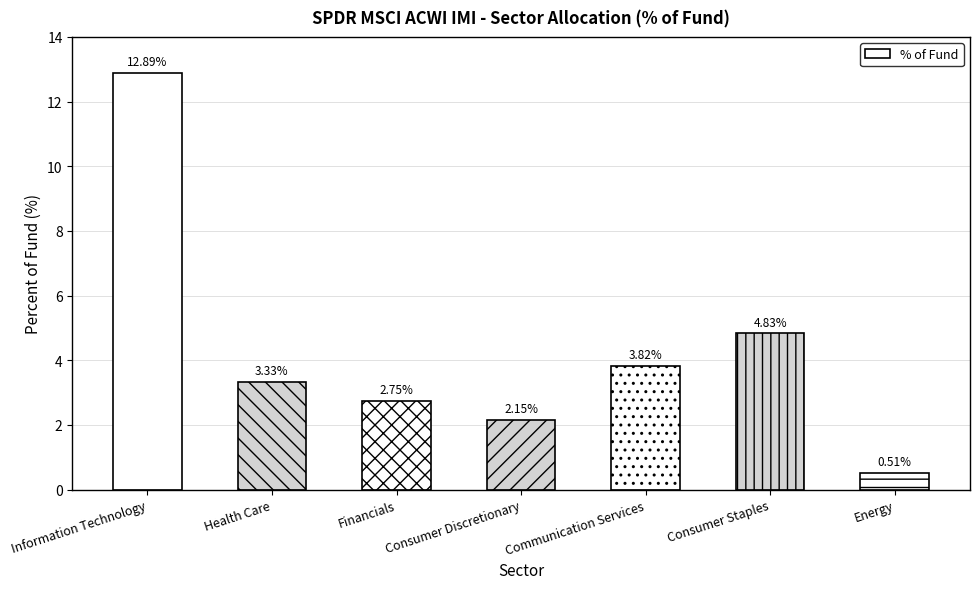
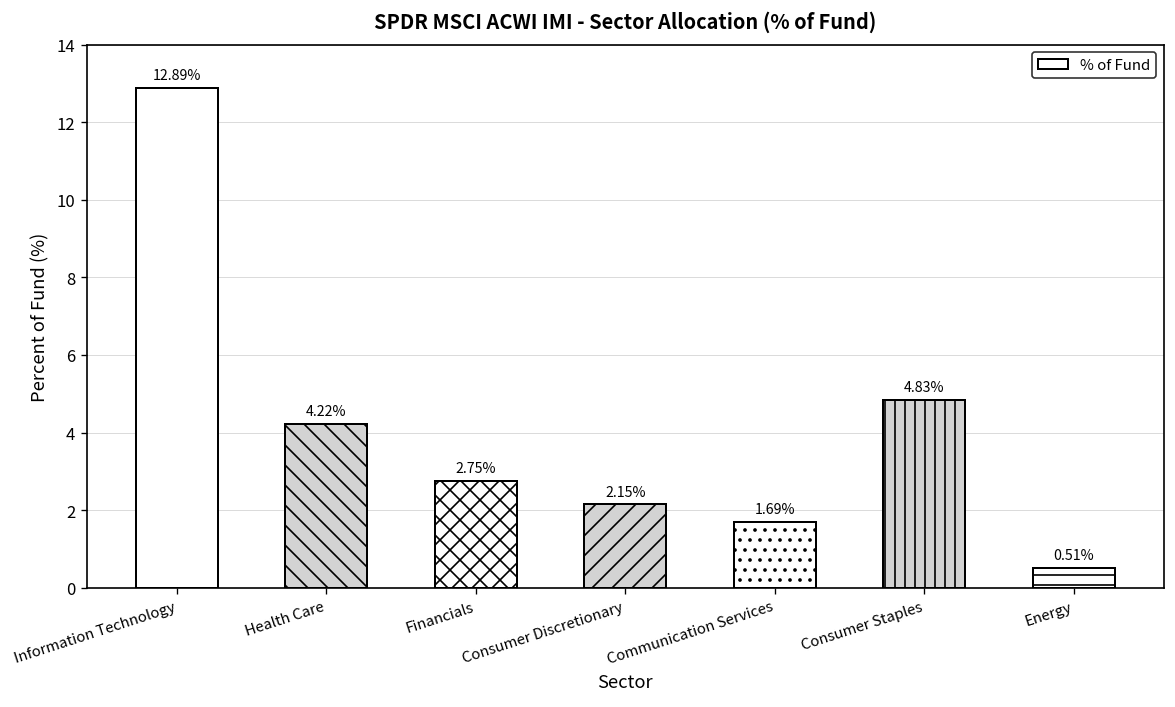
  {
    "Information Technology": "12.89%",
-   "Health Care": "3.33%",
+   "Health Care": "4.22%",
    "Financials": "2.75%",
    "Consumer Discretionary": "2.15%",
-   "Communication Services": "3.82%",
+   "Communication Services": "1.69%",
    "Consumer Staples": "4.83%",
    "Energy": "0.51%"
  }
